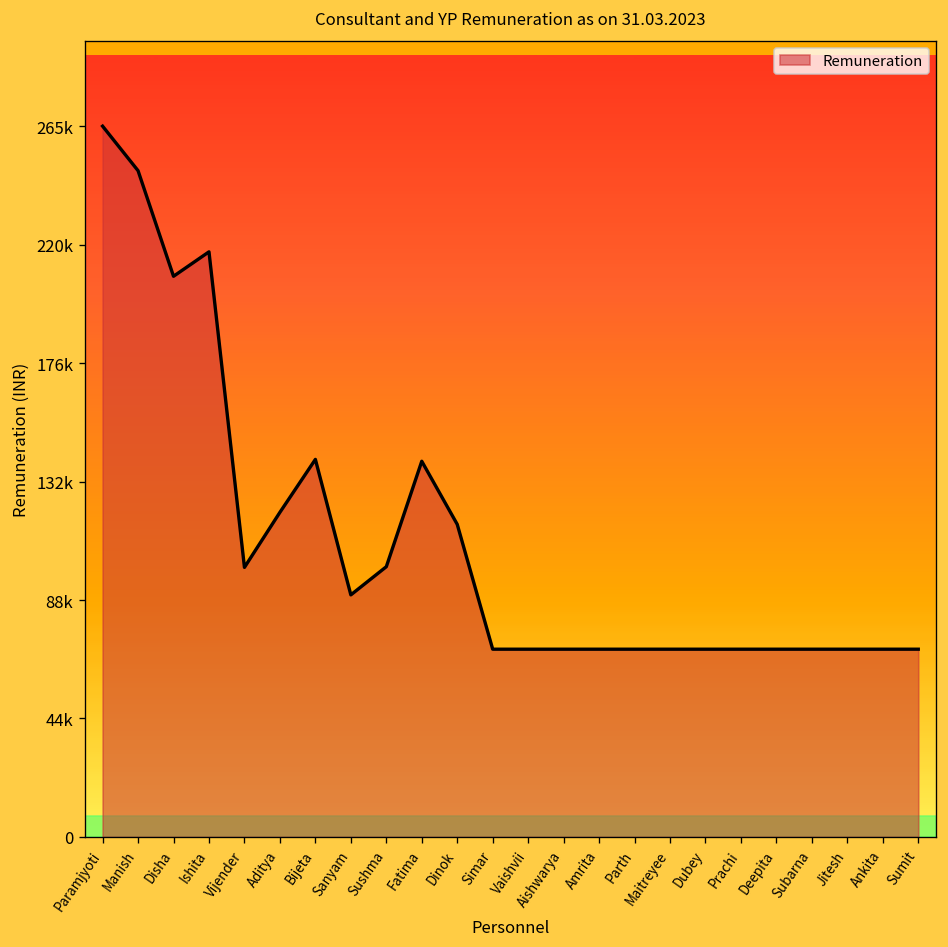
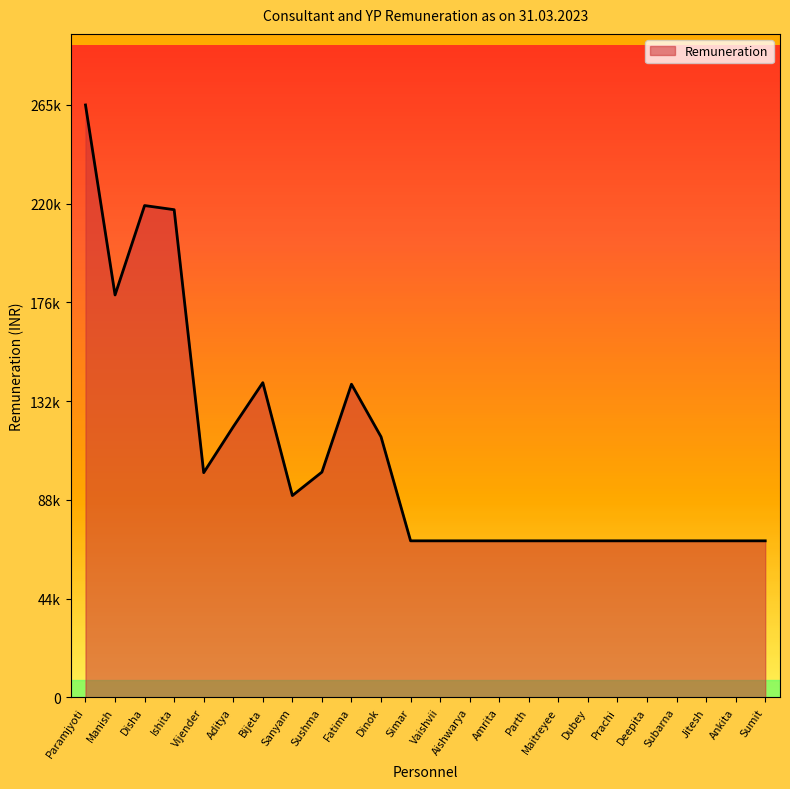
  {
    "Paramjyoti": 265000,
-   "Manish": 248000,
-   "Disha": 209000,
+   "Manish": 180000,
+   "Disha": 220000,
    "Ishita": 218000,
    "Vijender": 101000,
    "Aditya": 121000,
    "Bijeta": 141000,
    "Sanyam": 90000,
    "Sushma": 101000,
    "Fatima": 140000,
    "Dinok": 117000,
    "Simar": 70000,
    "Vaishvii": 70000,
    "Aishwarya": 70000,
    "Amrita": 70000,
    "Parth": 70000,
    "Maitreyee": 70000,
    "Dubey": 70000,
    "Prachi": 70000,
    "Deepita": 70000,
    "Subarna": 70000,
    "Jitesh": 70000,
    "Ankita": 70000,
    "Sumit": 70000
  }
